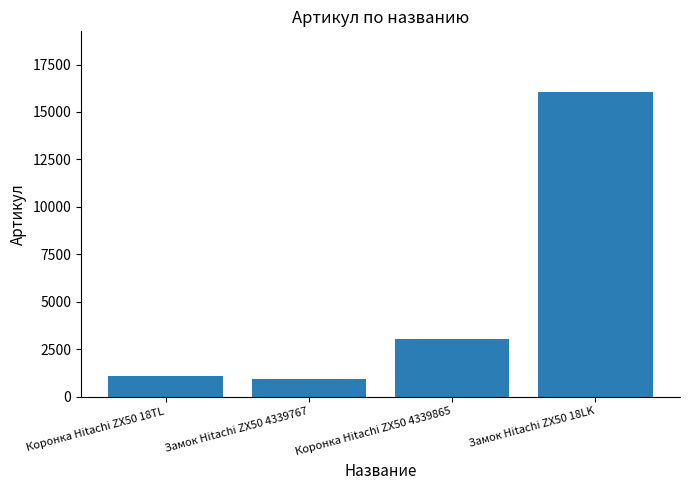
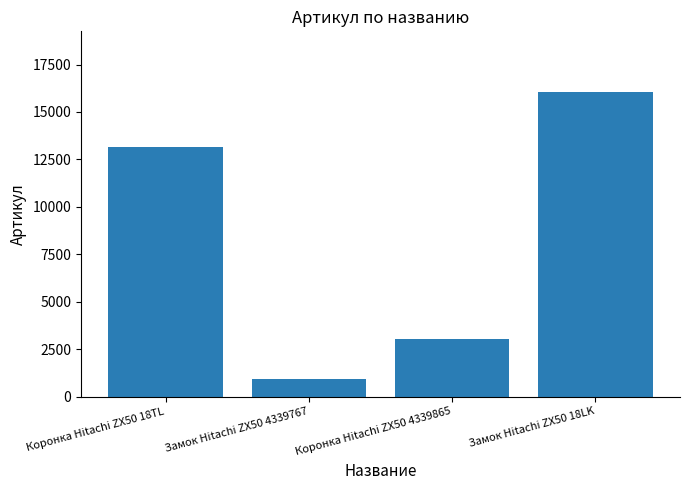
  {
-   "Коронка Hitachi ZX50 18TL": 1100,
+   "Коронка Hitachi ZX50 18TL": 13200,
    "Замок Hitachi ZX50 4339767": 900,
    "Коронка Hitachi ZX50 4339865": 3000,
    "Замок Hitachi ZX50 18LK": 16000
  }
